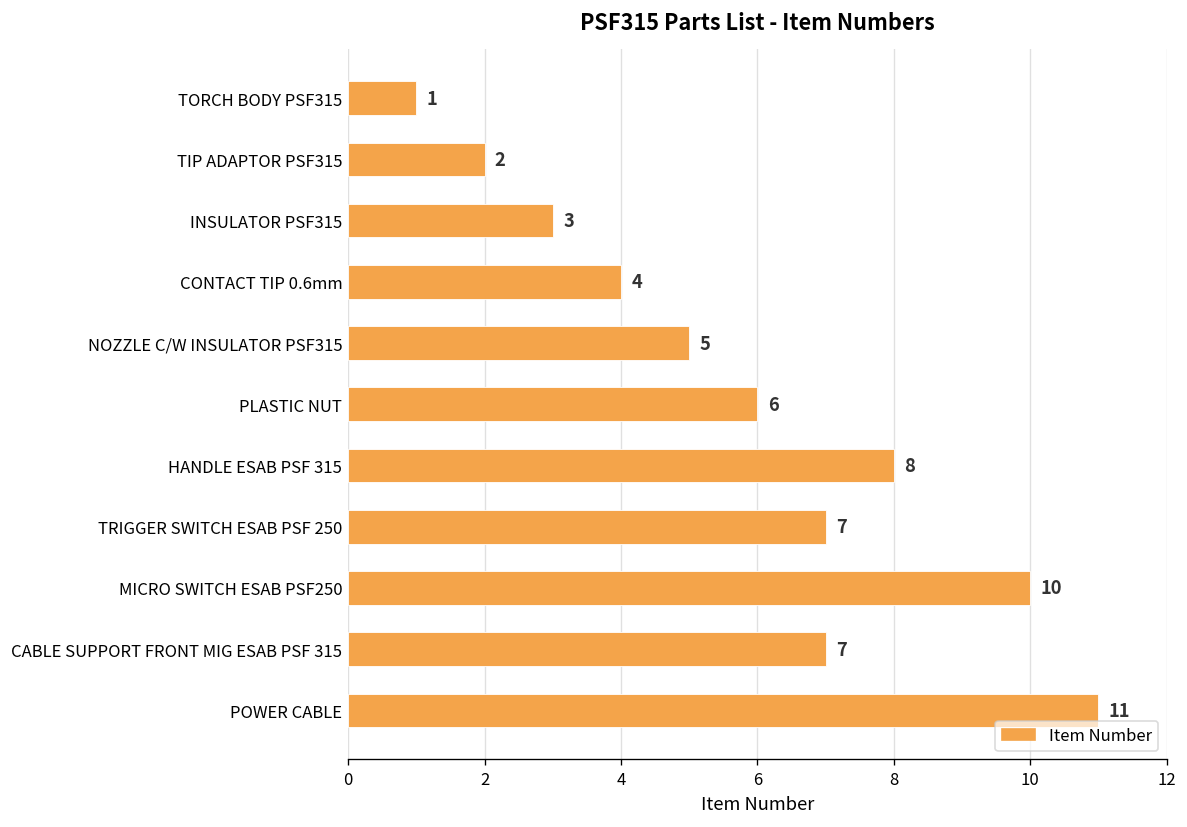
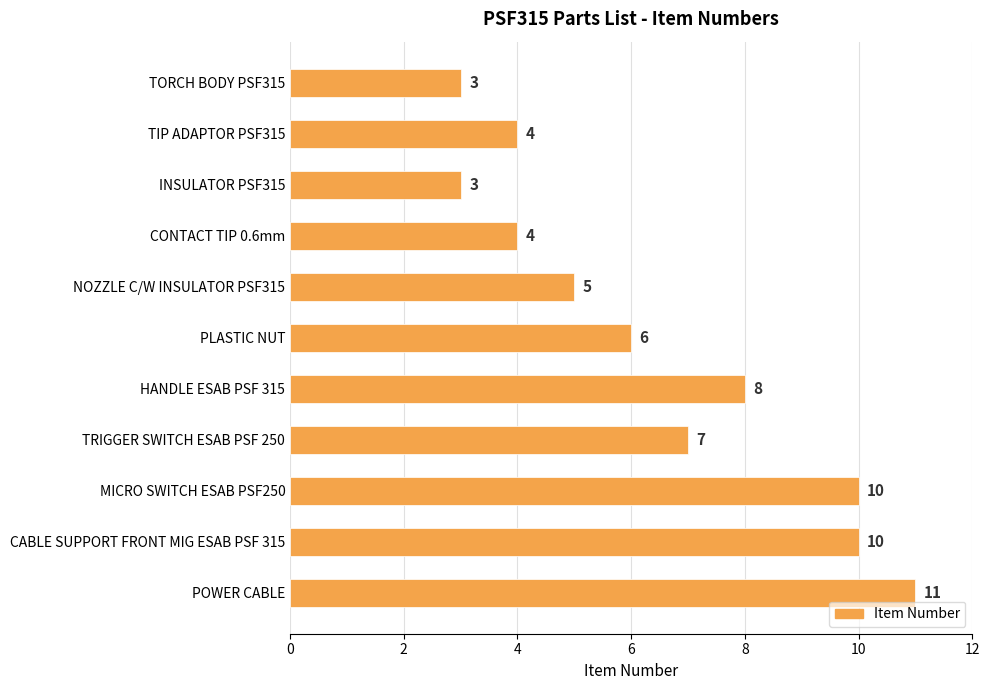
  {
-   "TORCH BODY PSF315": 1,
-   "TIP ADAPTOR PSF315": 2,
+   "TORCH BODY PSF315": 3,
+   "TIP ADAPTOR PSF315": 4,
    "INSULATOR PSF315": 3,
    "CONTACT TIP 0.6mm": 4,
    "NOZZLE C/W INSULATOR PSF315": 5,
    "PLASTIC NUT": 6,
    "HANDLE ESAB PSF 315": 8,
    "TRIGGER SWITCH ESAB PSF 250": 7,
    "MICRO SWITCH ESAB PSF250": 10,
-   "CABLE SUPPORT FRONT MIG ESAB PSF 315": 7,
+   "CABLE SUPPORT FRONT MIG ESAB PSF 315": 10,
    "POWER CABLE": 11
  }
